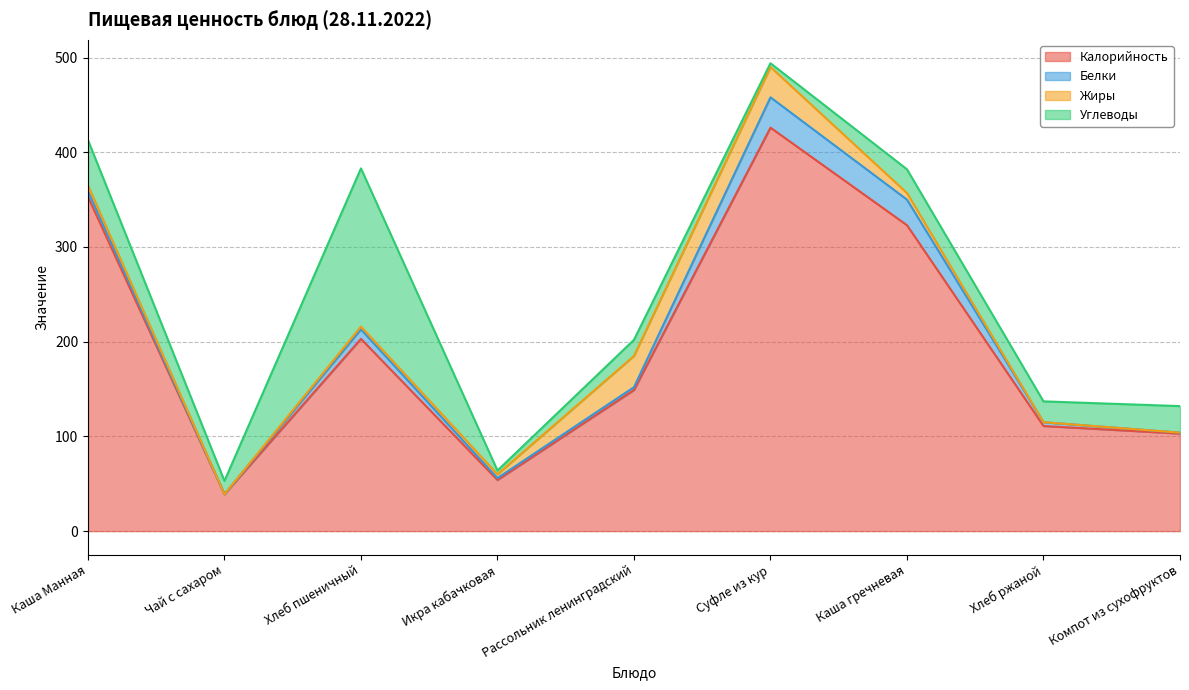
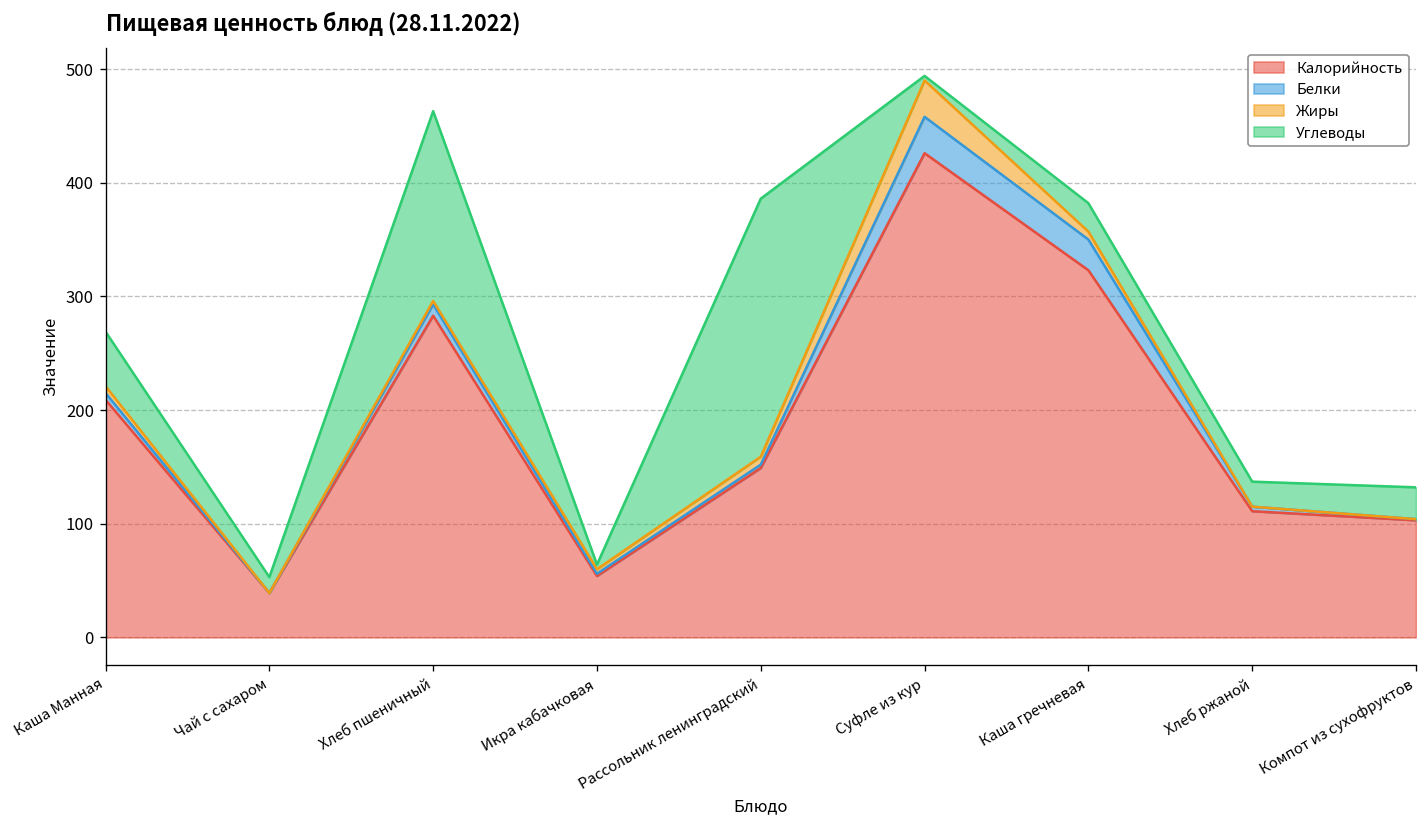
  {
    "Калорийность": {
-     "Каша Манная": 350,
-     "Хлеб пшеничный": 200,
+     "Каша Манная": 210,
+     "Хлеб пшеничный": 280,
      "Рассольник ленинградский": 150,
      "Суфле из кур": 430,
      "Каша гречневая": 320,
      "Хлеб ржаной": 110
    },
    "Белки": {
      "Каша Манная": 10,
      "Хлеб пшеничный": 10,
      "Рассольник ленинградский": 0,
      "Суфле из кур": 30,
      "Каша гречневая": 30
    },
    "Жиры": {
      "Каша Манная": 10,
      "Хлеб пшеничный": 0,
      "Икра кабачковая": 0,
-     "Рассольник ленинградский": 30,
+     "Рассольник ленинградский": 10,
      "Суфле из кур": 30,
      "Каша гречневая": 10
    },
    "Углеводы": {
      "Каша Манная": 50,
      "Чай с сахаром": 10,
      "Хлеб пшеничный": 170,
      "Икра кабачковая": 0,
-     "Рассольник ленинградский": 20,
+     "Рассольник ленинградский": 230,
      "Суфле из кур": 0,
      "Каша гречневая": 30,
      "Хлеб ржаной": 20,
      "Компот из сухофруктов": 30
    }
  }
